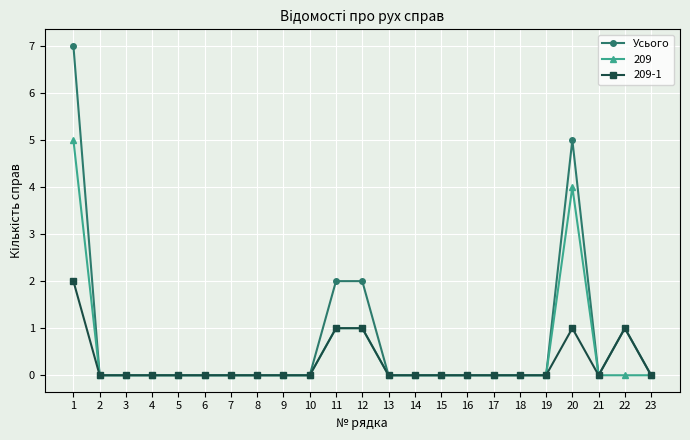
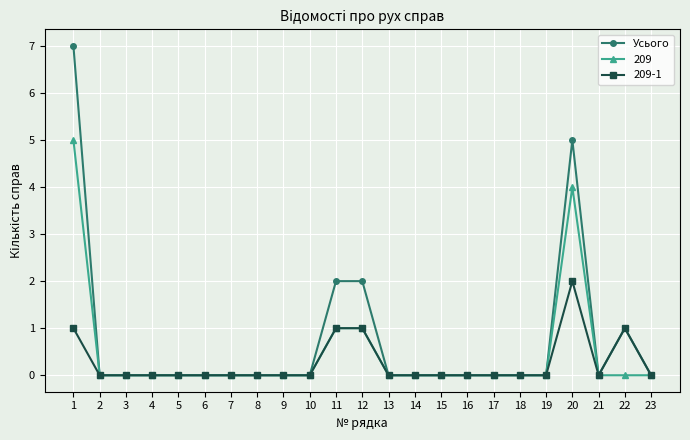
  {
    "209-1": {
-     "1": 2,
-     "20": 1
+     "1": 1,
+     "20": 2
    }
  }
